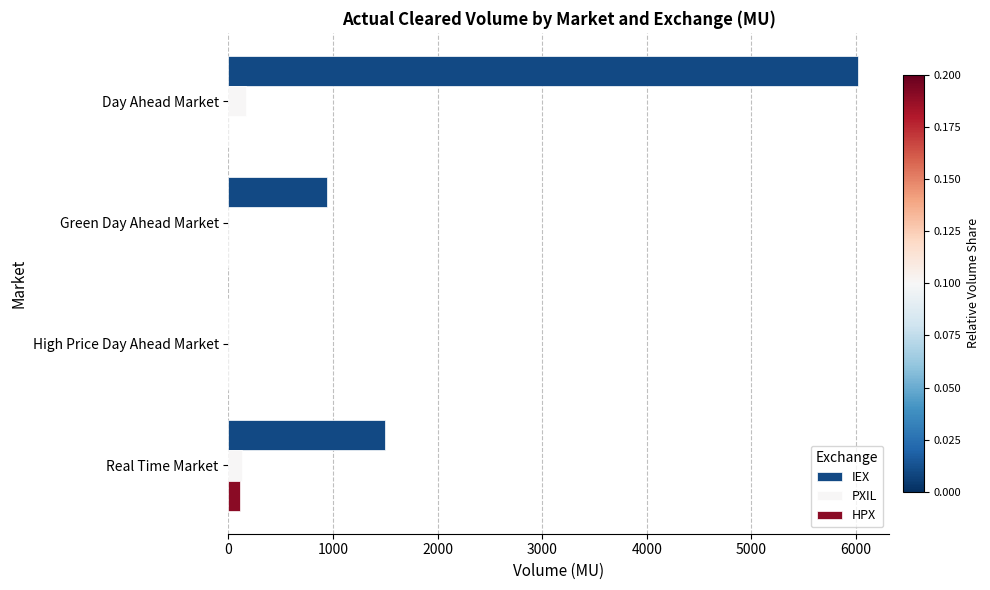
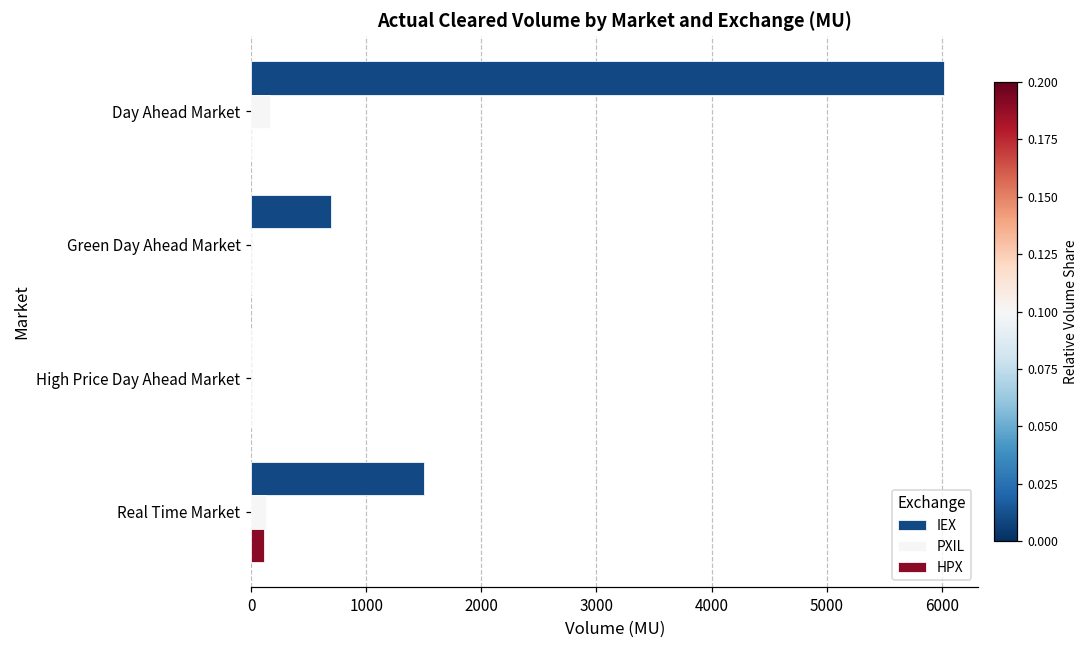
  {
    "IEX": {
      "Day Ahead Market": 6020,
-     "Green Day Ahead Market": 940,
+     "Green Day Ahead Market": 690,
      "High Price Day Ahead Market": 0,
      "Real Time Market": 1500
    },
    "PXIL": {
      "Day Ahead Market": 170,
      "Green Day Ahead Market": 0,
      "High Price Day Ahead Market": 0,
      "Real Time Market": 130
    },
    "HPX": {
      "Green Day Ahead Market": 0,
      "High Price Day Ahead Market": 0,
      "Real Time Market": 110
    }
  }
